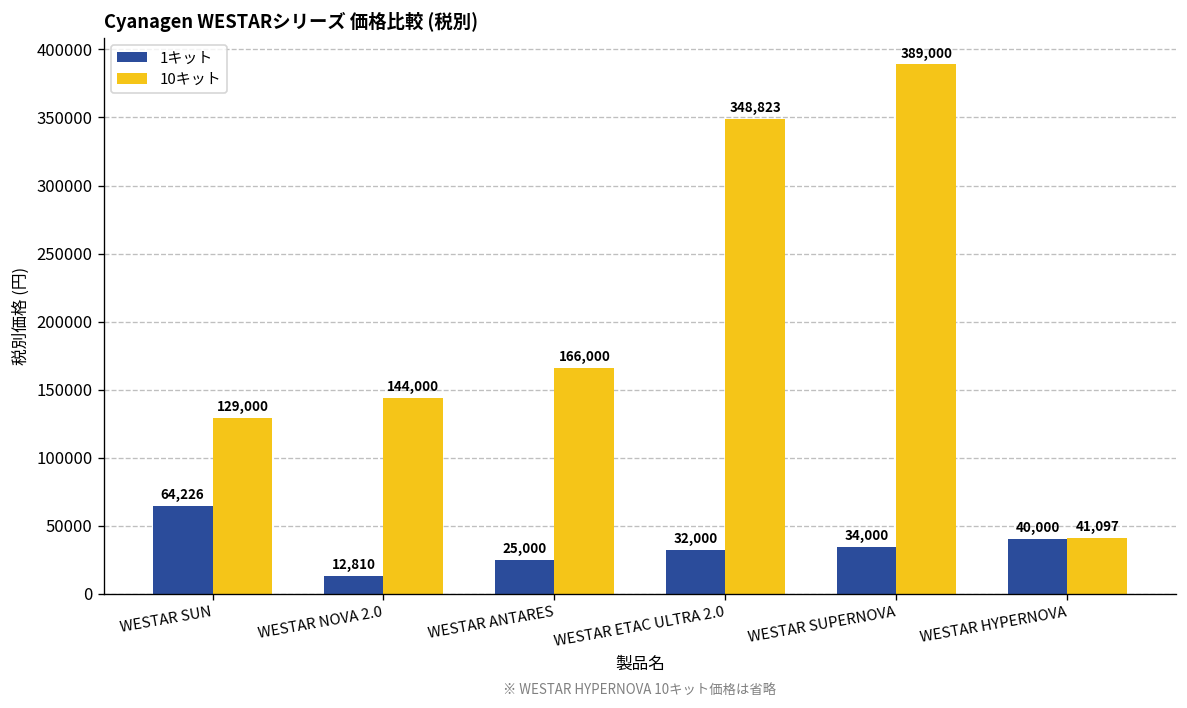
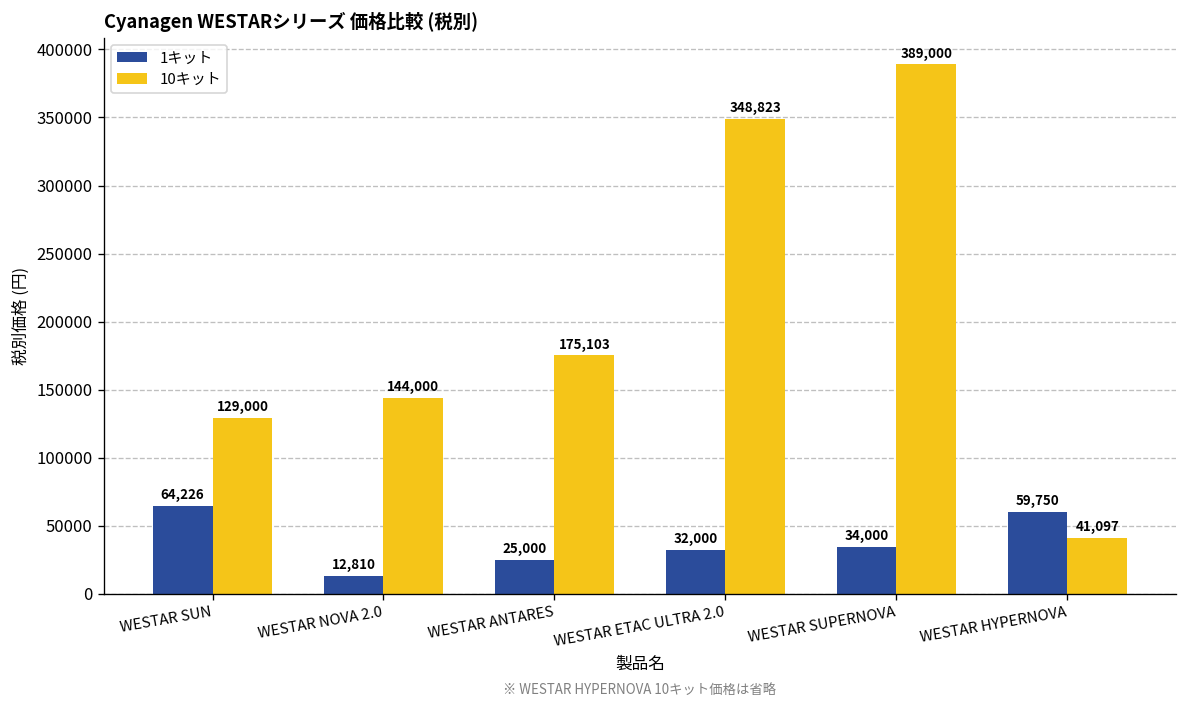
  {
    "1キット": {
      "WESTAR SUN": "64,226",
      "WESTAR NOVA 2.0": "12,810",
      "WESTAR ANTARES": "25,000",
      "WESTAR ETAC ULTRA 2.0": "32,000",
      "WESTAR SUPERNOVA": "34,000",
-     "WESTAR HYPERNOVA": "40,000"
+     "WESTAR HYPERNOVA": "59,750"
    },
    "10キット": {
      "WESTAR SUN": "129,000",
      "WESTAR NOVA 2.0": "144,000",
-     "WESTAR ANTARES": "166,000",
+     "WESTAR ANTARES": "175,103",
      "WESTAR ETAC ULTRA 2.0": "348,823",
      "WESTAR SUPERNOVA": "389,000",
      "WESTAR HYPERNOVA": "41,097"
    }
  }
